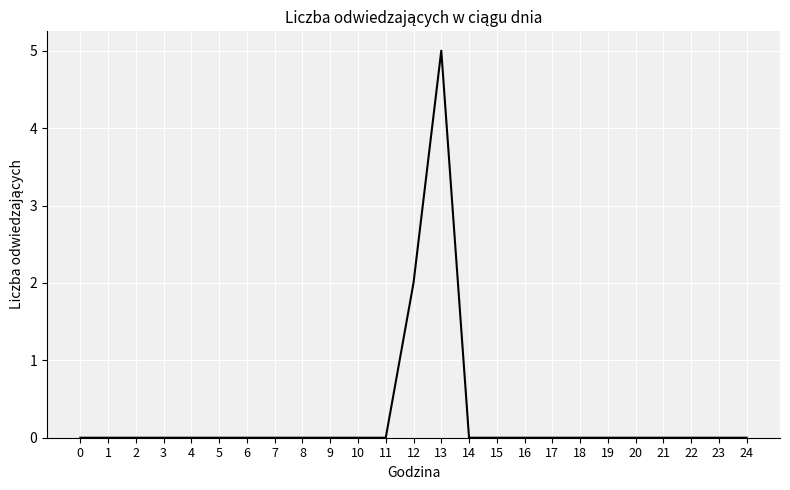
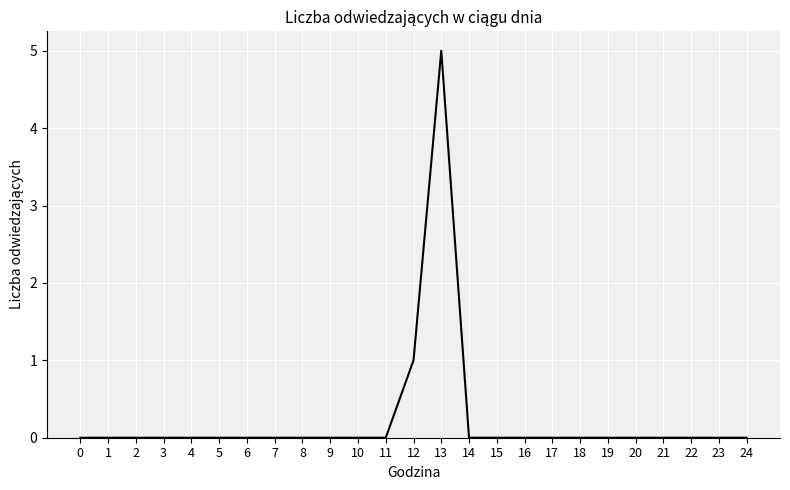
  {
    "0": 0,
    "1": 0,
    "2": 0,
    "3": 0,
    "4": 0,
    "5": 0,
    "6": 0,
    "7": 0,
    "8": 0,
    "9": 0,
    "10": 0,
    "11": 0,
-   "12": 2,
+   "12": 1,
    "13": 5,
    "14": 0,
    "15": 0,
    "16": 0,
    "17": 0,
    "18": 0,
    "19": 0,
    "20": 0,
    "21": 0,
    "22": 0,
    "23": 0,
    "24": 0
  }
